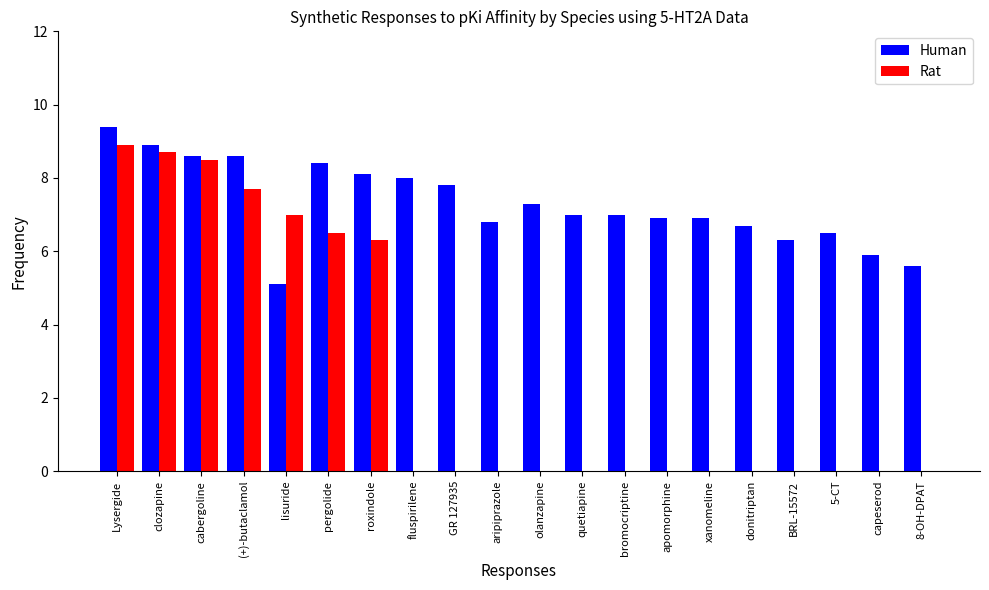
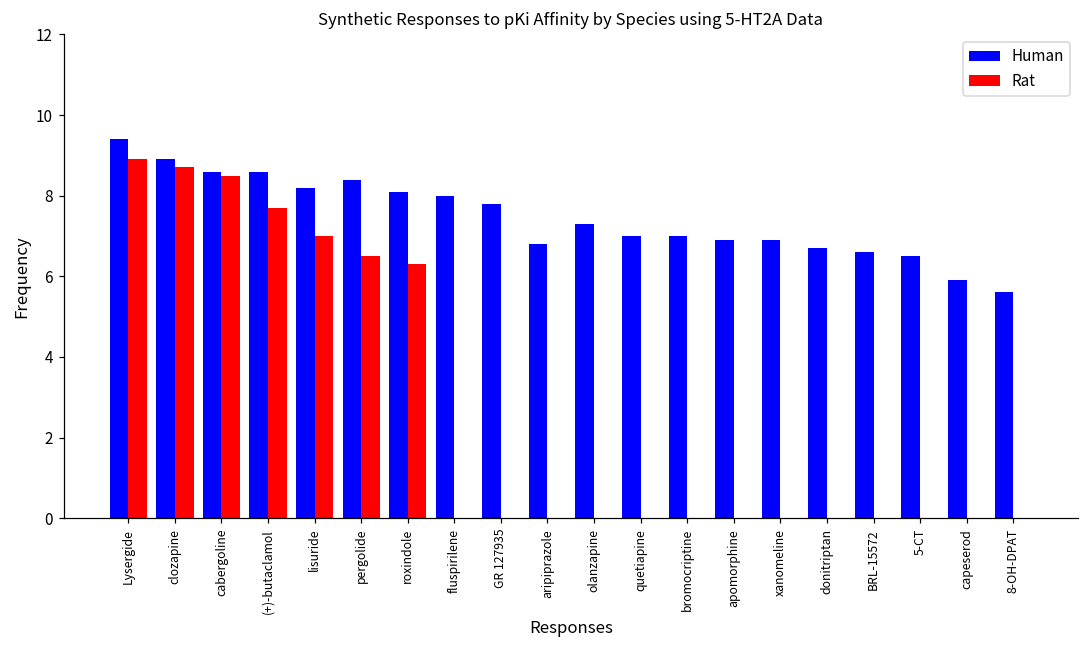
  {
    "Human": {
      "Lysergide": 9.4,
      "clozapine": 8.9,
      "cabergoline": 8.6,
      "(+)-butaclamol": 8.6,
-     "lisuride": 5.1,
+     "lisuride": 8.2,
      "pergolide": 8.4,
      "roxindole": 8.1,
      "fluspirilene": 8.0,
      "GR 127935": 7.8,
      "aripiprazole": 6.8,
      "olanzapine": 7.3,
      "quetiapine": 7.0,
      "bromocriptine": 7.0,
      "apomorphine": 6.9,
      "xanomeline": 6.9,
      "donitriptan": 6.7,
-     "BRL-15572": 6.3,
+     "BRL-15572": 6.6,
      "5-CT": 6.5,
      "capeserod": 5.9,
      "8-OH-DPAT": 5.6
    },
    "Rat": {
      "Lysergide": 8.9,
      "clozapine": 8.7,
      "cabergoline": 8.5,
      "(+)-butaclamol": 7.7,
      "lisuride": 7.0,
      "pergolide": 6.5,
      "roxindole": 6.3,
      "fluspirilene": 0.0,
      "GR 127935": 0.0,
      "aripiprazole": 0.0,
      "olanzapine": 0.0,
      "quetiapine": 0.0,
      "bromocriptine": 0.0,
      "apomorphine": 0.0,
      "xanomeline": 0.0,
      "donitriptan": 0.0,
      "BRL-15572": 0.0,
      "5-CT": 0.0,
      "capeserod": 0.0,
      "8-OH-DPAT": 0.0
    }
  }
